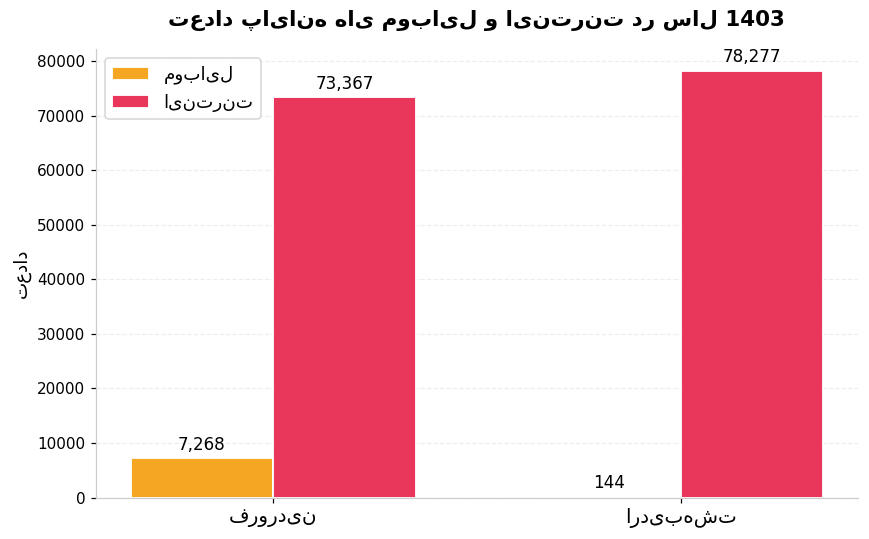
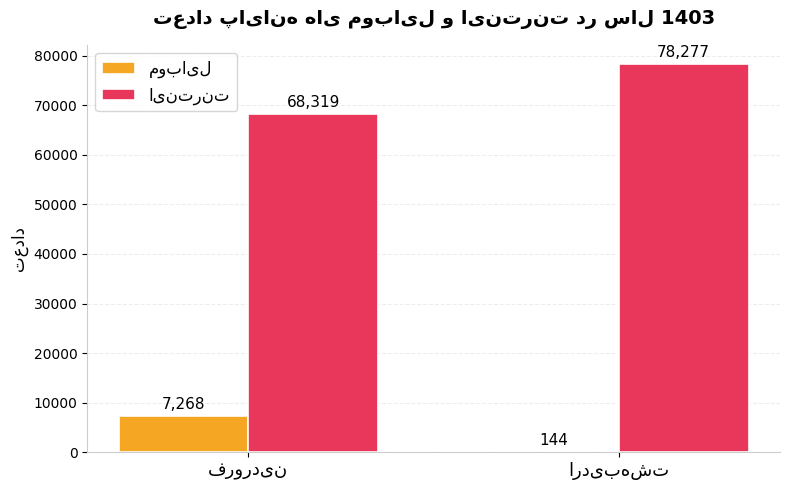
  {
    "موبایل": {
      "فروردین": "7,268",
      "اردیبهشت": "144"
    },
    "اینترنت": {
-     "فروردین": "73,367",
+     "فروردین": "68,319",
      "اردیبهشت": "78,277"
    }
  }
